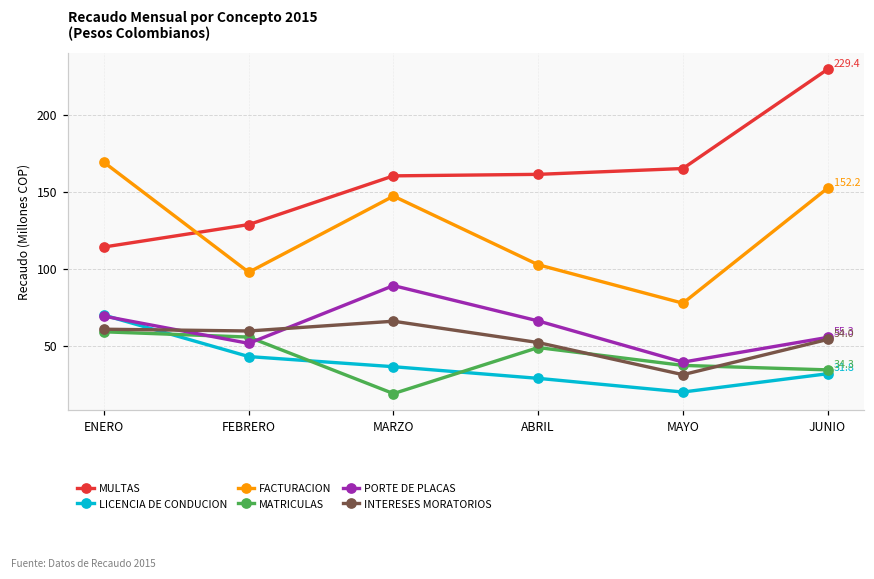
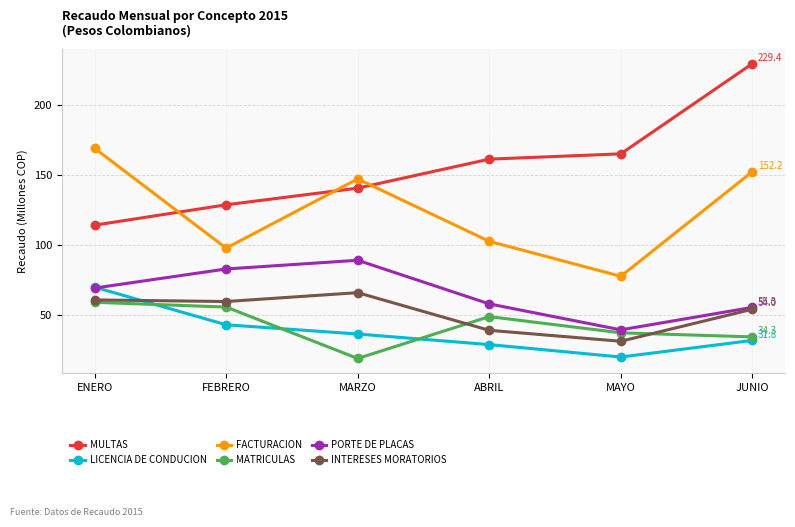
  {
    "MULTAS": {
      "ENERO": 114,
      "FEBRERO": 129,
-     "MARZO": 160,
+     "MARZO": 140,
      "ABRIL": 161,
      "MAYO": 165
    },
    "LICENCIA DE CONDUCION": {
      "FEBRERO": 43,
      "MARZO": 36,
      "ABRIL": 29,
      "MAYO": 20
    },
    "FACTURACION": {
      "JUNIO": 152.2
    },
    "MATRICULAS": {
      "FEBRERO": 56,
      "MARZO": 19,
      "ABRIL": 49,
      "MAYO": 37
    },
    "PORTE DE PLACAS": {
-     "FEBRERO": 51,
+     "FEBRERO": 83,
      "MARZO": 89,
-     "ABRIL": 66,
+     "ABRIL": 58,
      "MAYO": 39
    },
    "INTERESES MORATORIOS": {
      "FEBRERO": 60,
      "MARZO": 66,
-     "ABRIL": 52,
+     "ABRIL": 39,
      "MAYO": 31
    }
  }
